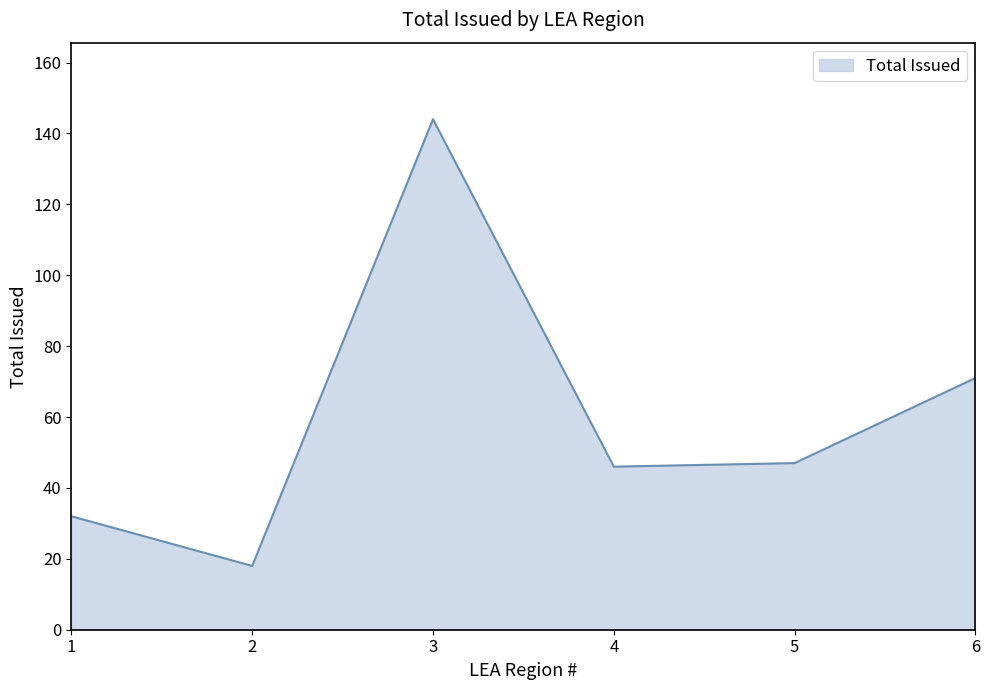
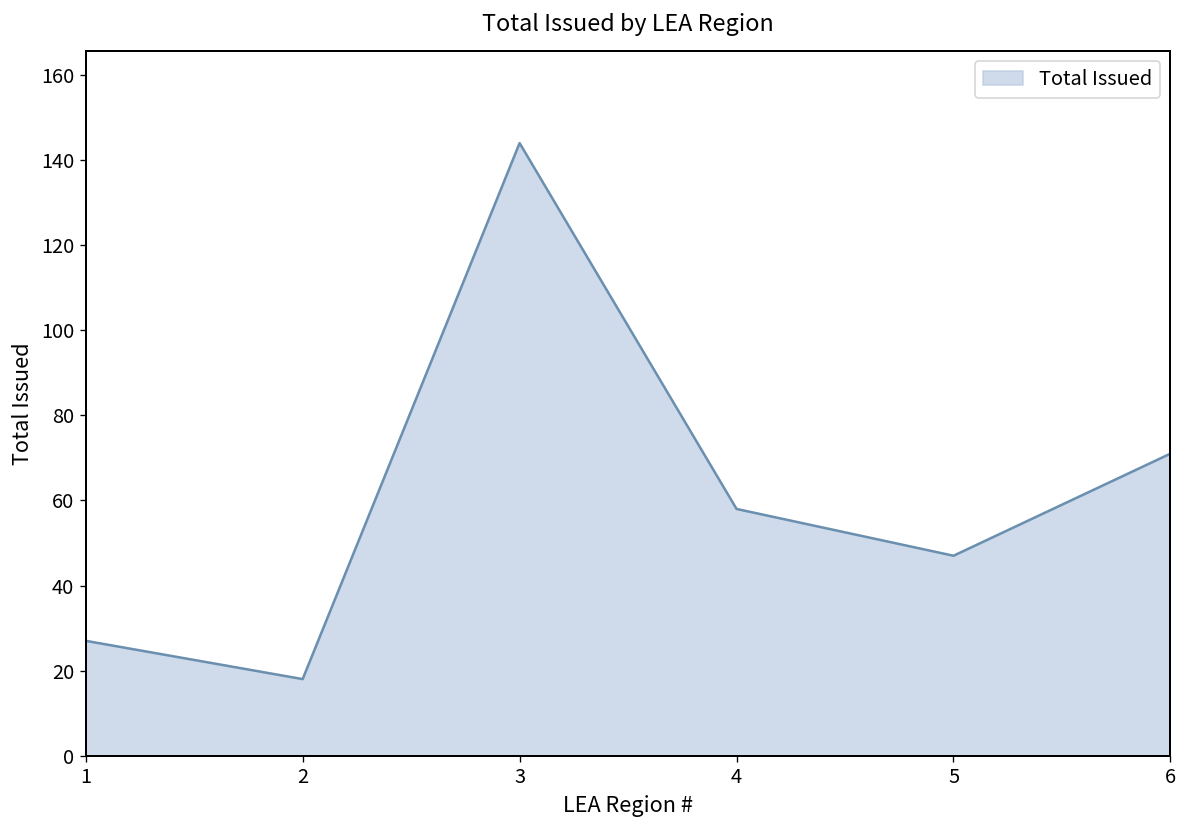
  {
-   "1": 32,
+   "1": 27,
    "2": 18,
    "3": 144,
-   "4": 46,
+   "4": 58,
    "5": 47,
    "6": 71
  }
